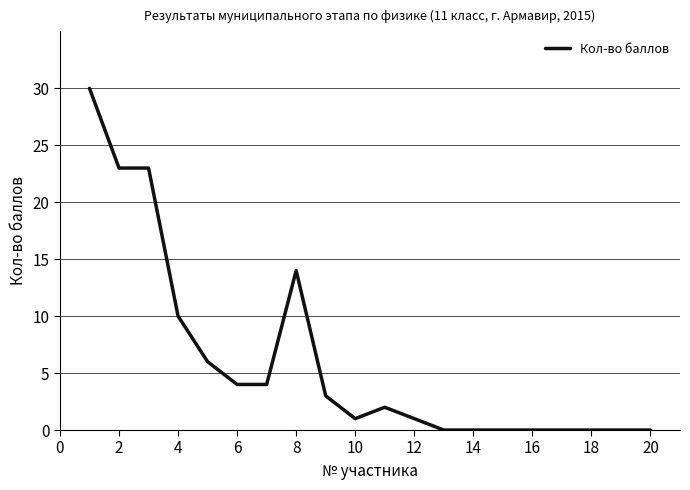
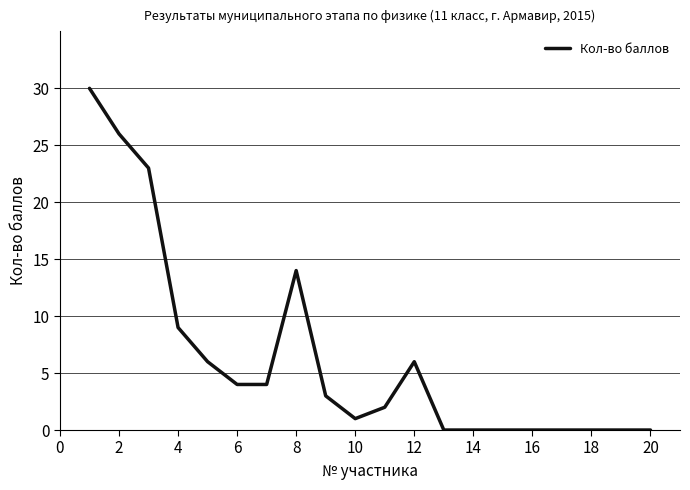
  {
-   "2": 23,
-   "4": 10,
+   "2": 26,
+   "4": 9,
    "6": 4,
    "8": 14,
    "10": 1,
-   "12": 1,
+   "12": 6,
    "14": 0,
    "16": 0,
    "18": 0,
    "20": 0
  }
